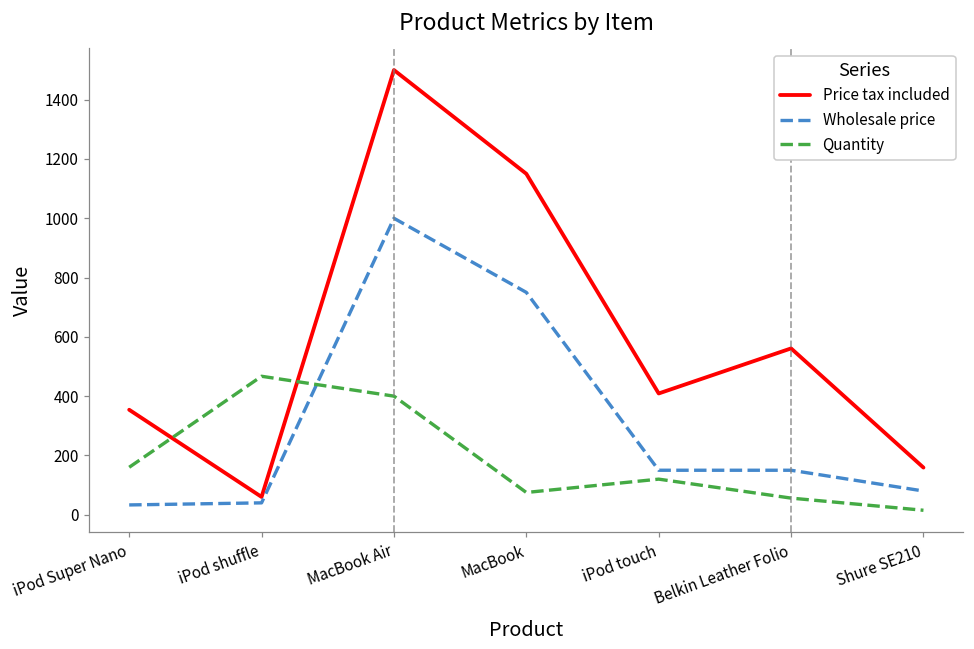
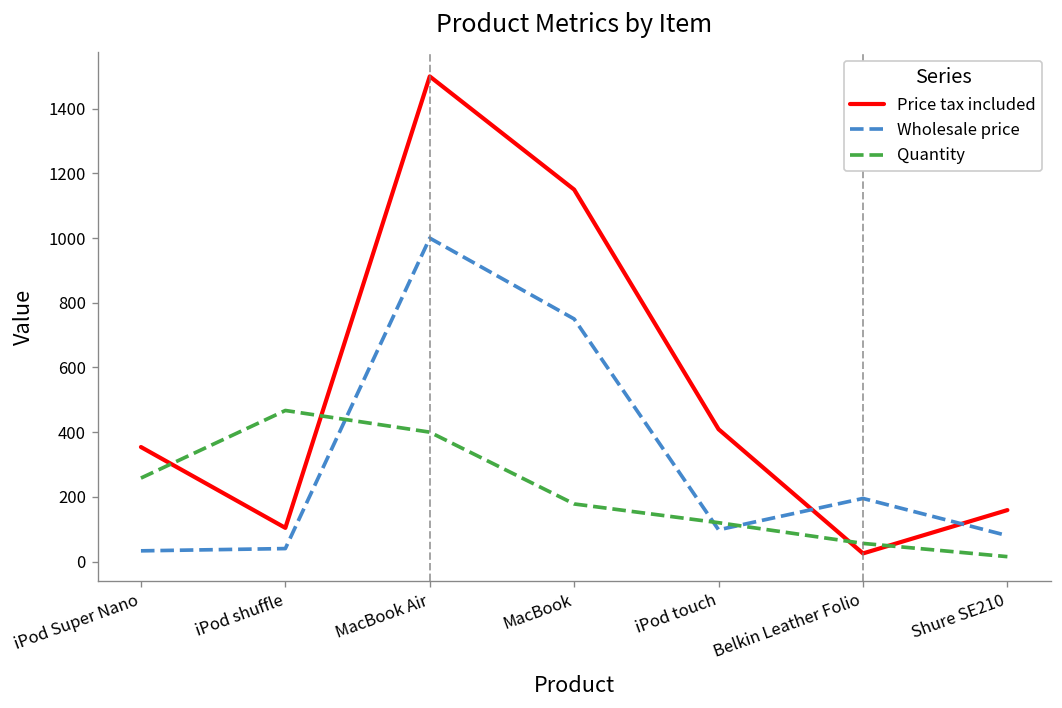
  {
    "Price tax included": {
      "iPod Super Nano": 350,
-     "iPod shuffle": 60,
+     "iPod shuffle": 100,
      "MacBook Air": 1500,
      "MacBook": 1150,
      "iPod touch": 410,
-     "Belkin Leather Folio": 560,
+     "Belkin Leather Folio": 30,
      "Shure SE210": 160
    },
    "Wholesale price": {
      "iPod Super Nano": 30,
      "iPod shuffle": 40,
      "MacBook Air": 1000,
      "MacBook": 750,
-     "iPod touch": 150,
-     "Belkin Leather Folio": 150,
+     "iPod touch": 100,
+     "Belkin Leather Folio": 200,
      "Shure SE210": 80
    },
    "Quantity": {
-     "iPod Super Nano": 160,
+     "iPod Super Nano": 260,
      "iPod shuffle": 470,
      "MacBook Air": 400,
-     "MacBook": 80,
+     "MacBook": 180,
      "iPod touch": 120,
      "Belkin Leather Folio": 60,
      "Shure SE210": 20
    }
  }
